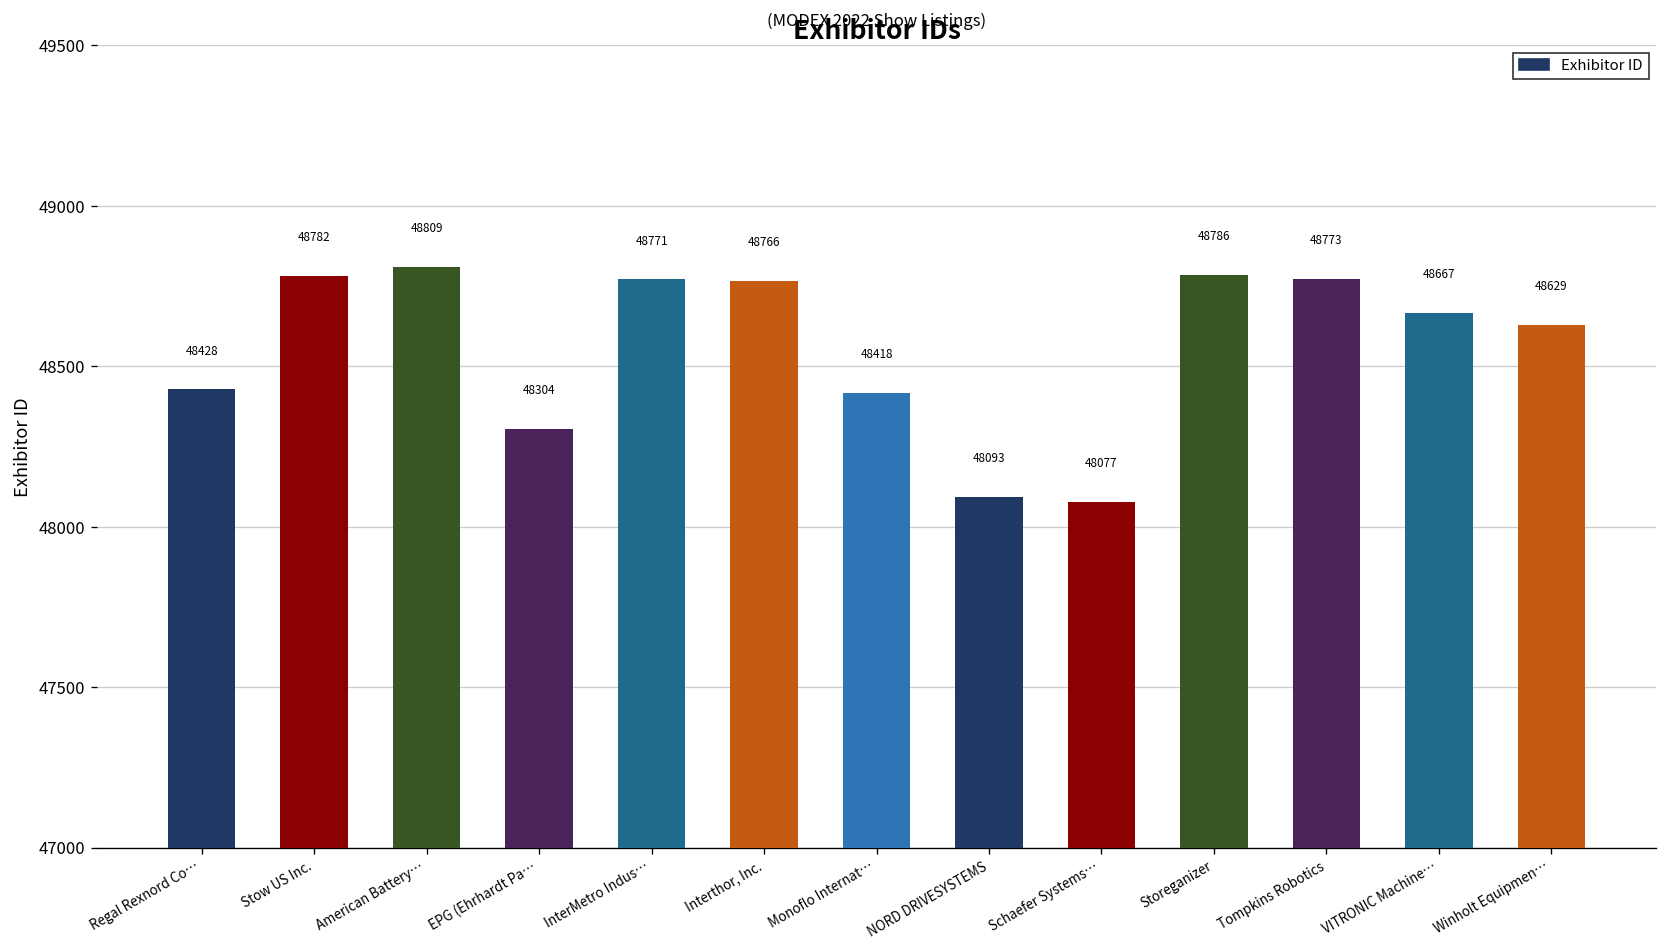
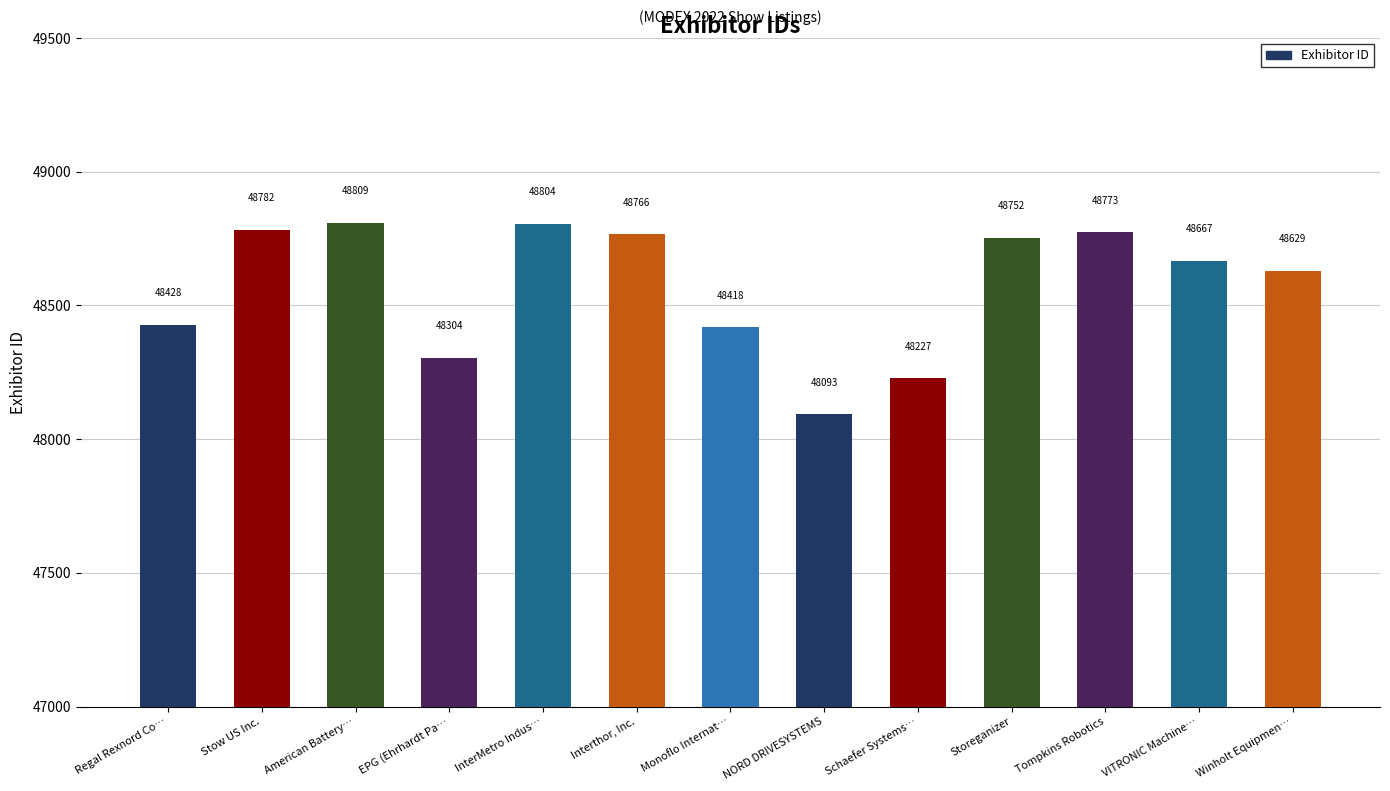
  {
-   "InterMetro Indus…": 48771,
-   "Schaefer Systems…": 48077,
-   "Storeganizer": 48786
+   "InterMetro Indus…": 48804,
+   "Schaefer Systems…": 48227,
+   "Storeganizer": 48752
  }
